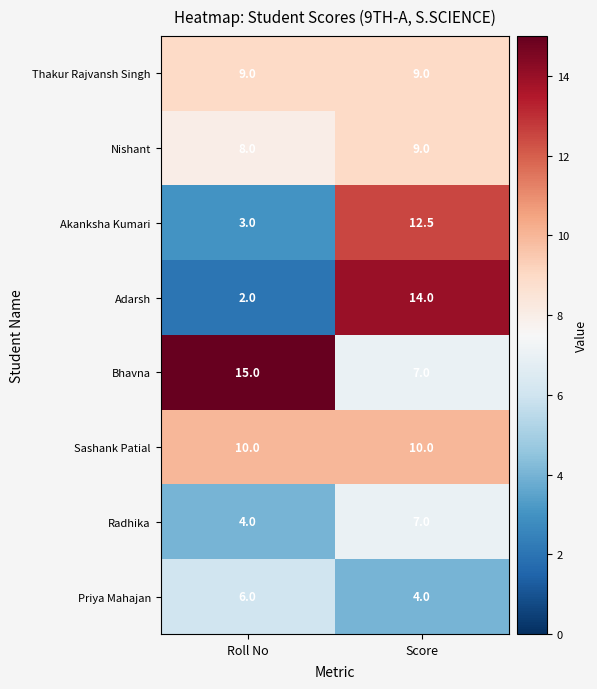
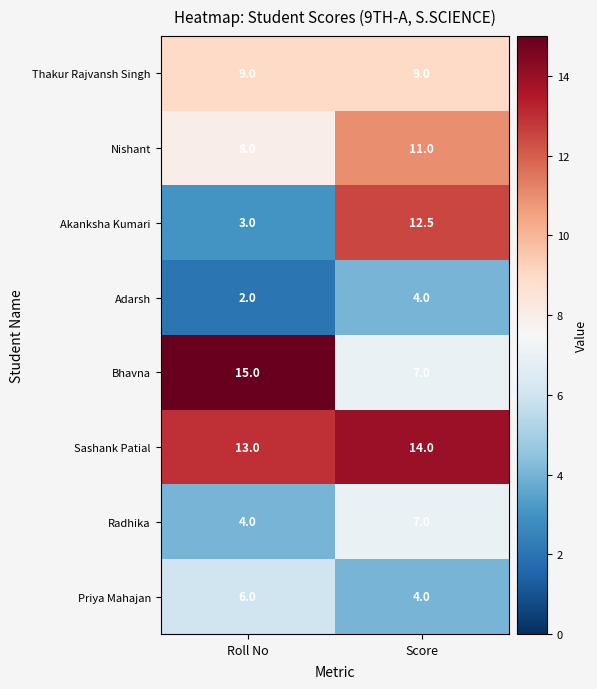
  {
    "Thakur Rajvansh Singh": {
      "Roll No": 9.0,
      "Score": 9.0
    },
    "Nishant": {
-     "Score": 9.0
+     "Score": 11.0
    },
    "Akanksha Kumari": {
      "Roll No": 3.0,
      "Score": 12.5
    },
    "Adarsh": {
      "Roll No": 2.0,
-     "Score": 14.0
+     "Score": 4.0
    },
    "Bhavna": {
      "Roll No": 15.0
    },
    "Sashank Patial": {
-     "Roll No": 10.0,
-     "Score": 10.0
+     "Roll No": 13.0,
+     "Score": 14.0
    },
    "Radhika": {
      "Roll No": 4.0
    },
    "Priya Mahajan": {
      "Score": 4.0
    }
  }
